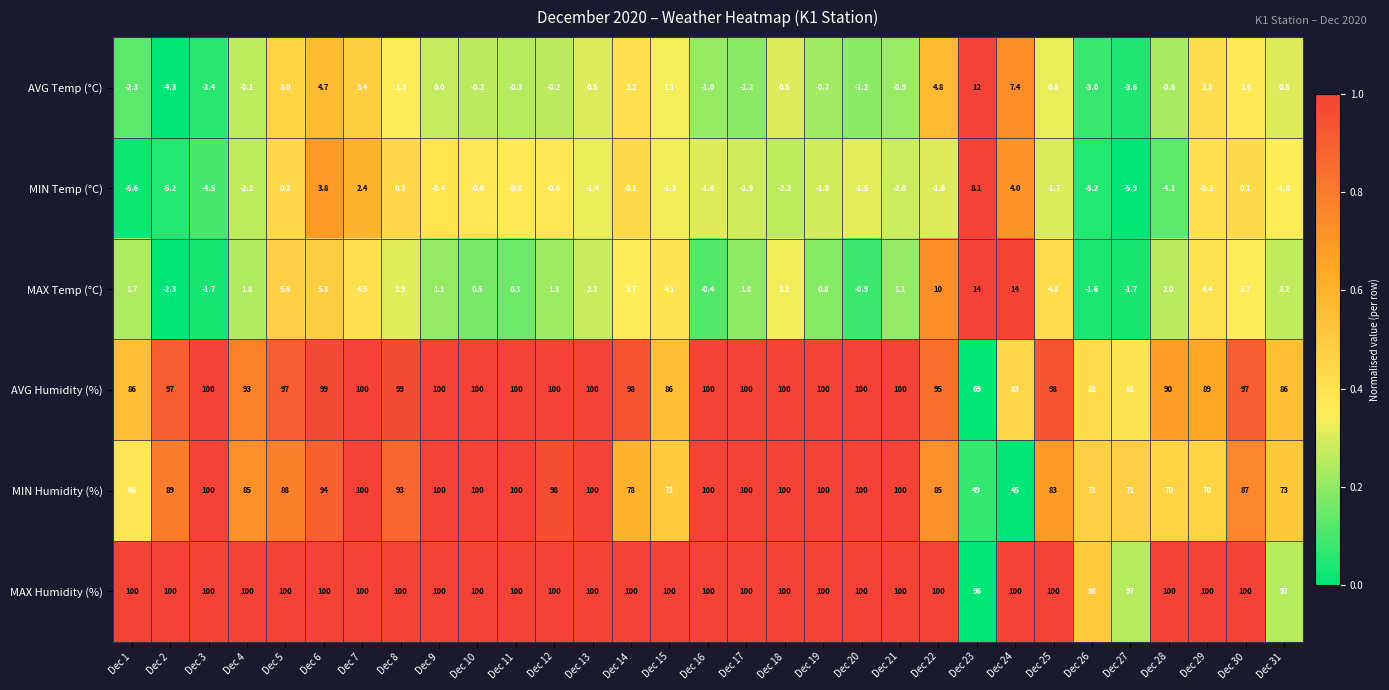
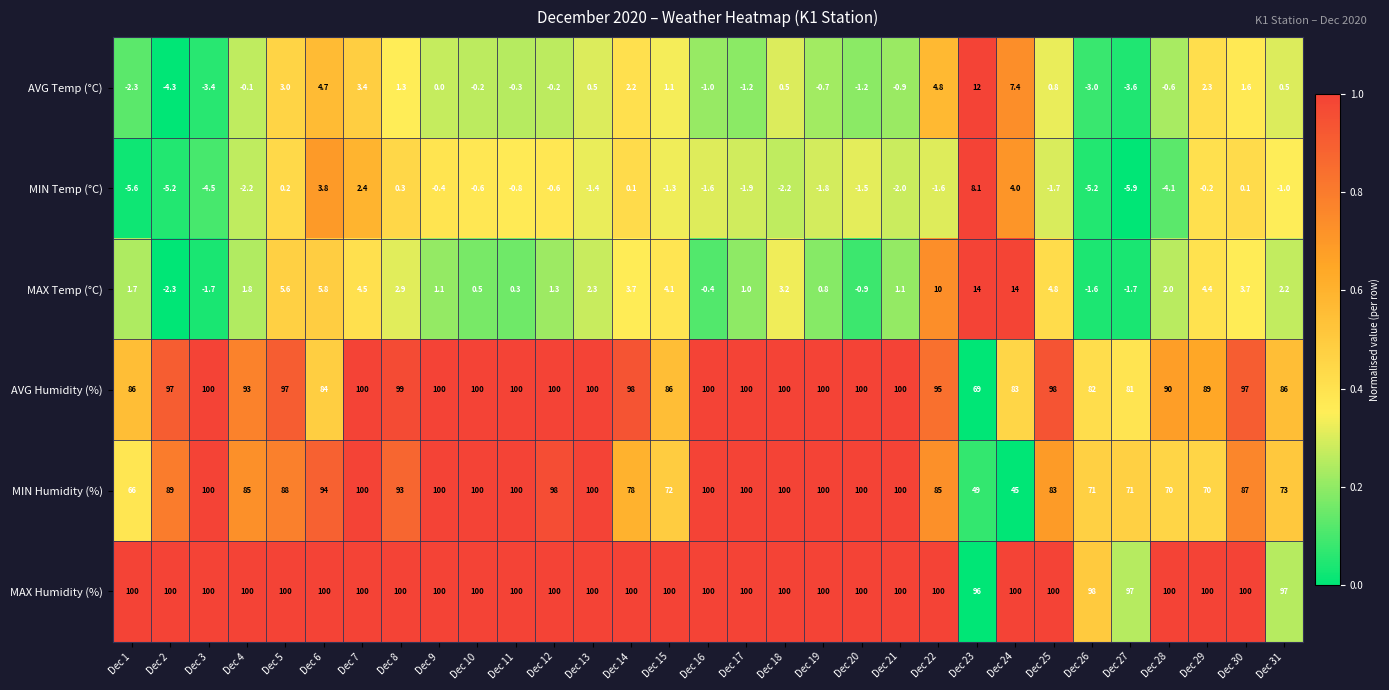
  {
    "AVG Temp (°C)": {
      "Dec 1": -2.3,
      "Dec 2": -4.3,
      "Dec 3": -3.4,
      "Dec 4": -0.1,
      "Dec 5": 3.0,
      "Dec 6": 4.7,
      "Dec 7": 3.4,
      "Dec 8": 1.3,
      "Dec 9": 0.0,
      "Dec 10": -0.2,
      "Dec 11": -0.3,
      "Dec 12": -0.2,
      "Dec 13": 0.5,
      "Dec 14": 2.2,
      "Dec 15": 1.1,
      "Dec 16": -1.0,
      "Dec 17": -1.2,
      "Dec 18": 0.5,
      "Dec 19": -0.7,
      "Dec 20": -1.2,
      "Dec 21": -0.9,
      "Dec 22": 4.8,
      "Dec 23": 12,
      "Dec 24": 7.4,
      "Dec 25": 0.8,
      "Dec 26": -3.0,
      "Dec 27": -3.6,
      "Dec 28": -0.6,
      "Dec 29": 2.3,
      "Dec 30": 1.6,
      "Dec 31": 0.5
    },
    "MIN Temp (°C)": {
      "Dec 1": -5.6,
      "Dec 2": -5.2,
      "Dec 3": -4.5,
      "Dec 4": -2.2,
      "Dec 5": 0.2,
      "Dec 6": 3.8,
      "Dec 7": 2.4,
      "Dec 8": 0.3,
      "Dec 9": -0.4,
      "Dec 10": -0.6,
      "Dec 11": -0.8,
      "Dec 12": -0.6,
      "Dec 13": -1.4,
      "Dec 14": 0.1,
      "Dec 15": -1.3,
      "Dec 16": -1.6,
      "Dec 17": -1.9,
      "Dec 18": -2.2,
      "Dec 19": -1.8,
      "Dec 20": -1.5,
      "Dec 21": -2.0,
      "Dec 22": -1.6,
      "Dec 23": 8.1,
      "Dec 24": 4.0,
      "Dec 25": -1.7,
      "Dec 26": -5.2,
      "Dec 27": -5.9,
      "Dec 28": -4.1,
      "Dec 29": -0.2,
      "Dec 30": 0.1,
      "Dec 31": -1.0
    },
    "MAX Temp (°C)": {
      "Dec 1": 1.7,
      "Dec 2": -2.3,
      "Dec 3": -1.7,
      "Dec 4": 1.8,
      "Dec 5": 5.6,
      "Dec 6": 5.8,
      "Dec 7": 4.5,
      "Dec 8": 2.9,
      "Dec 9": 1.1,
      "Dec 10": 0.5,
      "Dec 11": 0.3,
      "Dec 12": 1.3,
      "Dec 13": 2.3,
      "Dec 14": 3.7,
      "Dec 15": 4.1,
      "Dec 16": -0.4,
      "Dec 17": 1.0,
      "Dec 18": 3.2,
      "Dec 19": 0.8,
      "Dec 20": -0.9,
      "Dec 21": 1.1,
      "Dec 22": 10,
      "Dec 23": 14,
      "Dec 24": 14,
      "Dec 25": 4.8,
      "Dec 26": -1.6,
      "Dec 27": -1.7,
      "Dec 28": 2.0,
      "Dec 29": 4.4,
      "Dec 30": 3.7,
      "Dec 31": 2.2
    },
    "AVG Humidity (%)": {
      "Dec 1": 86,
      "Dec 2": 97,
      "Dec 3": 100,
      "Dec 4": 93,
      "Dec 5": 97,
-     "Dec 6": 99,
+     "Dec 6": 84,
      "Dec 7": 100,
      "Dec 8": 99,
      "Dec 9": 100,
      "Dec 10": 100,
      "Dec 11": 100,
      "Dec 12": 100,
      "Dec 13": 100,
      "Dec 14": 98,
      "Dec 15": 86,
      "Dec 16": 100,
      "Dec 17": 100,
      "Dec 18": 100,
      "Dec 19": 100,
      "Dec 20": 100,
      "Dec 21": 100,
      "Dec 22": 95,
      "Dec 23": 69,
      "Dec 24": 83,
      "Dec 25": 98,
      "Dec 26": 82,
      "Dec 27": 81,
      "Dec 28": 90,
      "Dec 29": 89,
      "Dec 30": 97,
      "Dec 31": 86
    },
    "MIN Humidity (%)": {
      "Dec 1": 66,
      "Dec 2": 89,
      "Dec 3": 100,
      "Dec 4": 85,
      "Dec 5": 88,
      "Dec 6": 94,
      "Dec 7": 100,
      "Dec 8": 93,
      "Dec 9": 100,
      "Dec 10": 100,
      "Dec 11": 100,
      "Dec 12": 98,
      "Dec 13": 100,
      "Dec 14": 78,
      "Dec 15": 72,
      "Dec 16": 100,
      "Dec 17": 100,
      "Dec 18": 100,
      "Dec 19": 100,
      "Dec 20": 100,
      "Dec 21": 100,
      "Dec 22": 85,
      "Dec 23": 49,
      "Dec 24": 45,
      "Dec 25": 83,
      "Dec 26": 71,
      "Dec 27": 71,
      "Dec 28": 70,
      "Dec 29": 70,
      "Dec 30": 87,
      "Dec 31": 73
    },
    "MAX Humidity (%)": {
      "Dec 1": 100,
      "Dec 2": 100,
      "Dec 3": 100,
      "Dec 4": 100,
      "Dec 5": 100,
      "Dec 6": 100,
      "Dec 7": 100,
      "Dec 8": 100,
      "Dec 9": 100,
      "Dec 10": 100,
      "Dec 11": 100,
      "Dec 12": 100,
      "Dec 13": 100,
      "Dec 14": 100,
      "Dec 15": 100,
      "Dec 16": 100,
      "Dec 17": 100,
      "Dec 18": 100,
      "Dec 19": 100,
      "Dec 20": 100,
      "Dec 21": 100,
      "Dec 22": 100,
      "Dec 23": 96,
      "Dec 24": 100,
      "Dec 25": 100,
      "Dec 26": 98,
      "Dec 27": 97,
      "Dec 28": 100,
      "Dec 29": 100,
      "Dec 30": 100,
      "Dec 31": 97
    }
  }
